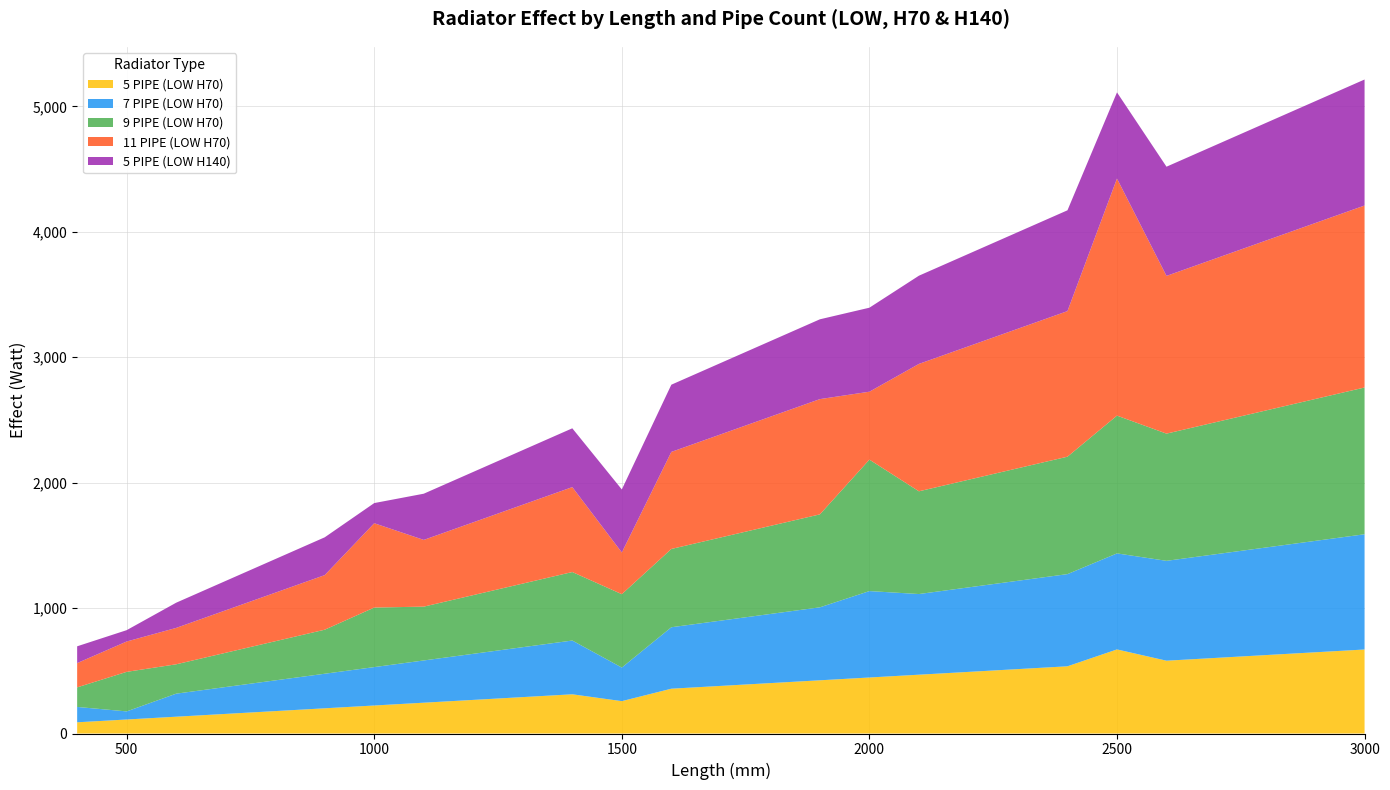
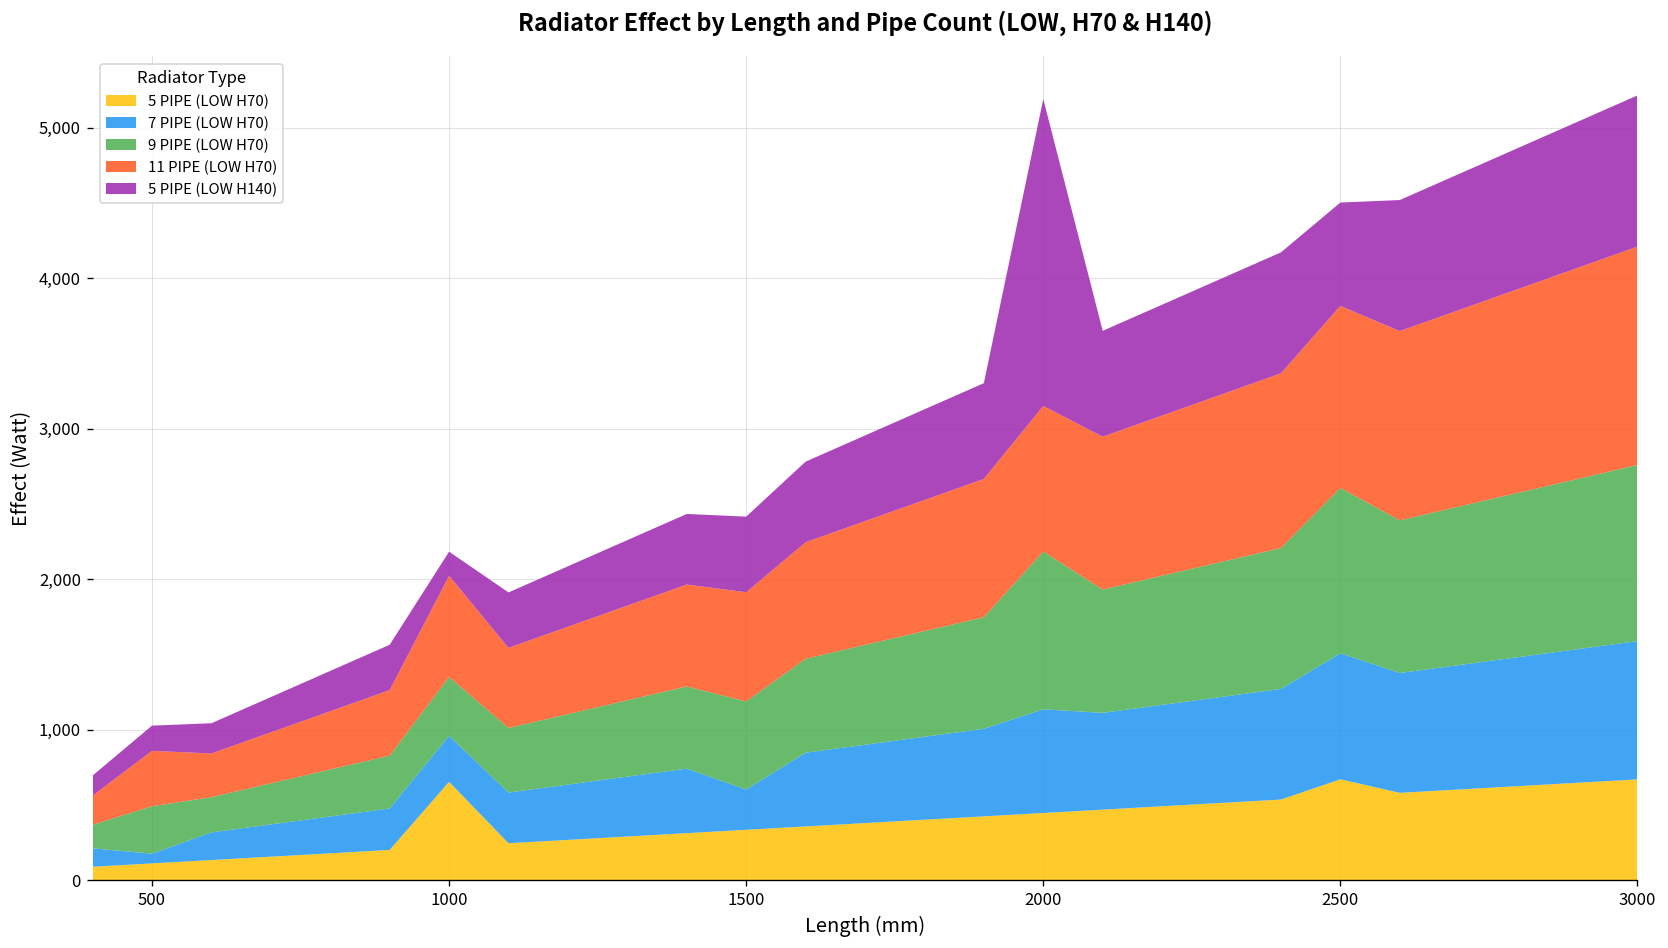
  {
    "5 PIPE (LOW H70)": {
      "500": "110",
-     "1000": "220",
-     "1500": "260",
+     "1000": "650",
+     "1500": "330",
      "2000": "450",
      "2500": "670",
      "3000": "670"
    },
    "7 PIPE (LOW H70)": {
      "500": "60",
      "1000": "310",
      "1500": "270",
      "2000": "690",
-     "2500": "770",
+     "2500": "840",
      "3000": "920"
    },
    "9 PIPE (LOW H70)": {
      "500": "320",
-     "1000": "470",
+     "1000": "390",
      "1500": "590",
      "2000": "1,050",
      "2500": "1,100",
      "3000": "1,170"
    },
    "11 PIPE (LOW H70)": {
-     "500": "240",
+     "500": "370",
      "1000": "670",
-     "1500": "330",
-     "2000": "540",
-     "2500": "1,890",
+     "1500": "730",
+     "2000": "970",
+     "2500": "1,210",
      "3000": "1,450"
    },
    "5 PIPE (LOW H140)": {
-     "500": "90",
+     "500": "170",
      "1000": "160",
      "1500": "500",
-     "2000": "670",
+     "2000": "2,040",
      "2500": "690",
      "3000": "1,000"
    }
  }
